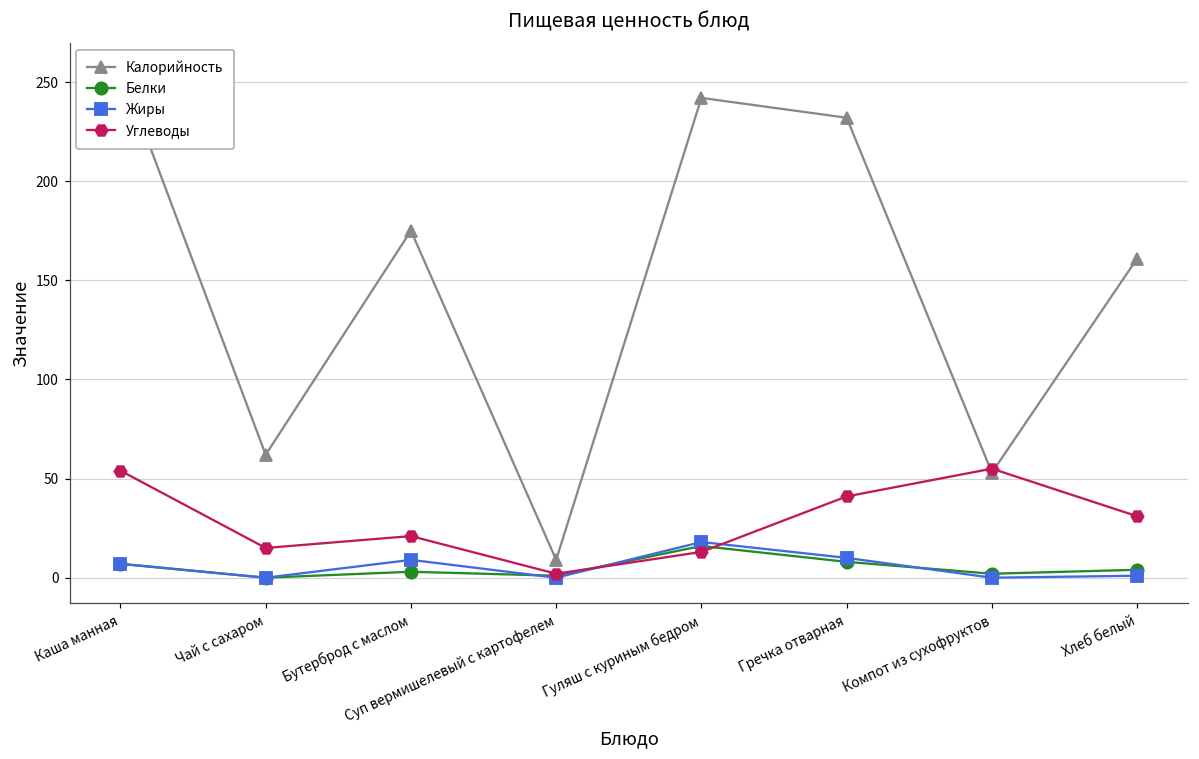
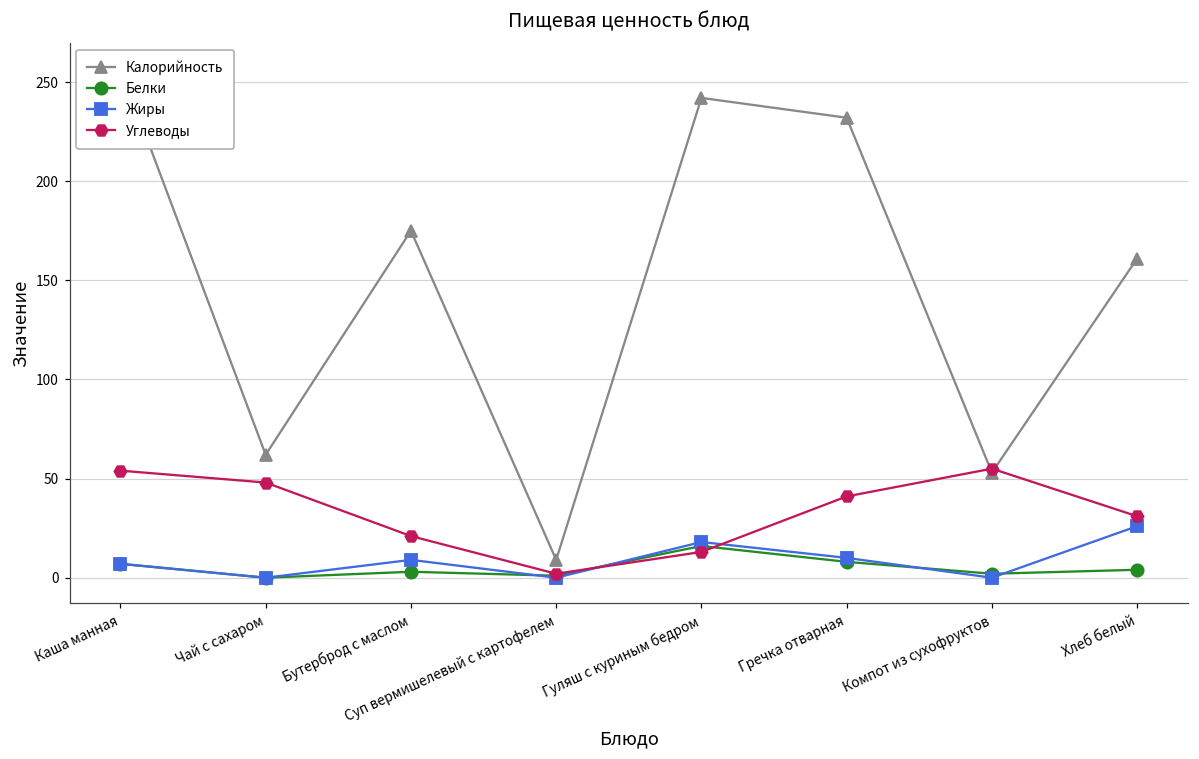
  {
    "Калорийность": {
      "Чай с сахаром": 62,
      "Бутерброд с маслом": 175,
      "Суп вермишелевый с картофелем": 9,
      "Гуляш с куриным бедром": 242,
      "Гречка отварная": 232,
      "Компот из сухофруктов": 53,
      "Хлеб белый": 161
    },
    "Белки": {
      "Бутерброд с маслом": 3,
      "Гуляш с куриным бедром": 16,
      "Гречка отварная": 8,
      "Компот из сухофруктов": 2,
      "Хлеб белый": 4
    },
    "Жиры": {
      "Бутерброд с маслом": 9,
      "Гуляш с куриным бедром": 18,
      "Гречка отварная": 10,
      "Компот из сухофруктов": 0,
-     "Хлеб белый": 1
+     "Хлеб белый": 26
    },
    "Углеводы": {
      "Каша манная": 54,
-     "Чай с сахаром": 15,
+     "Чай с сахаром": 48,
      "Бутерброд с маслом": 21,
      "Гуляш с куриным бедром": 13,
      "Гречка отварная": 41,
      "Компот из сухофруктов": 55,
      "Хлеб белый": 31
    }
  }
